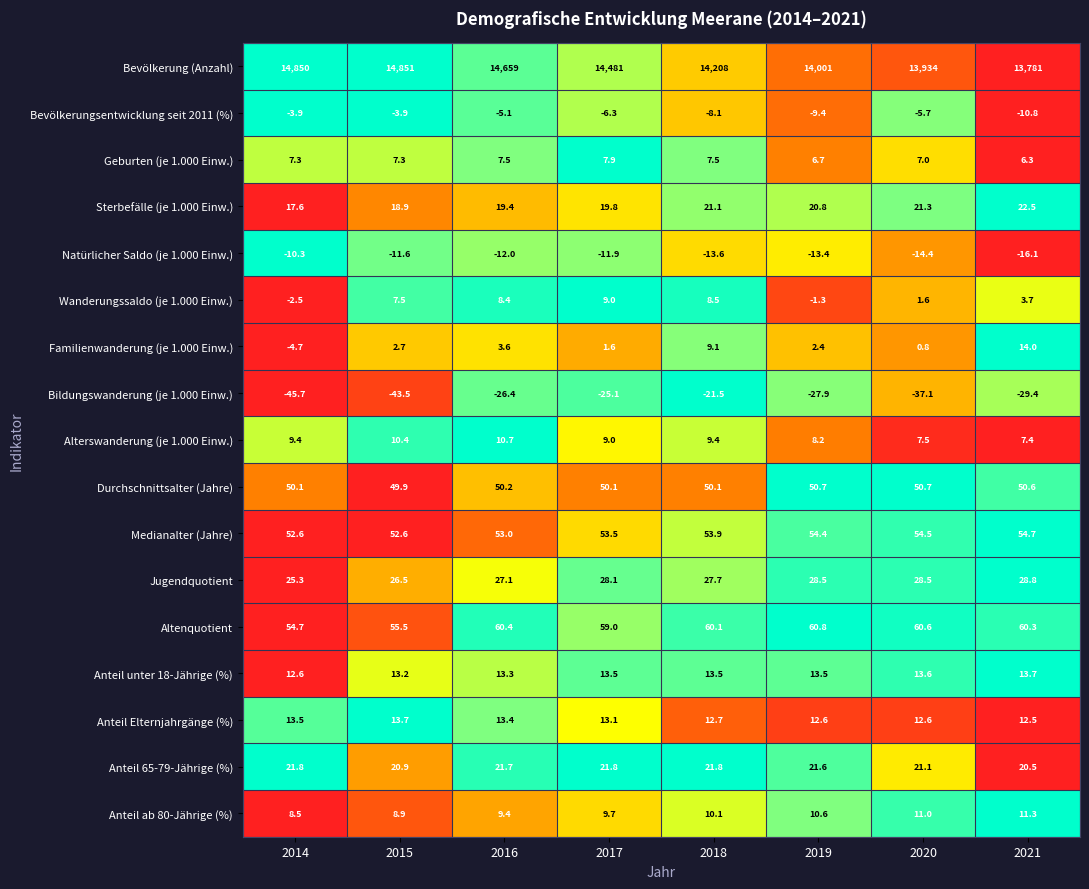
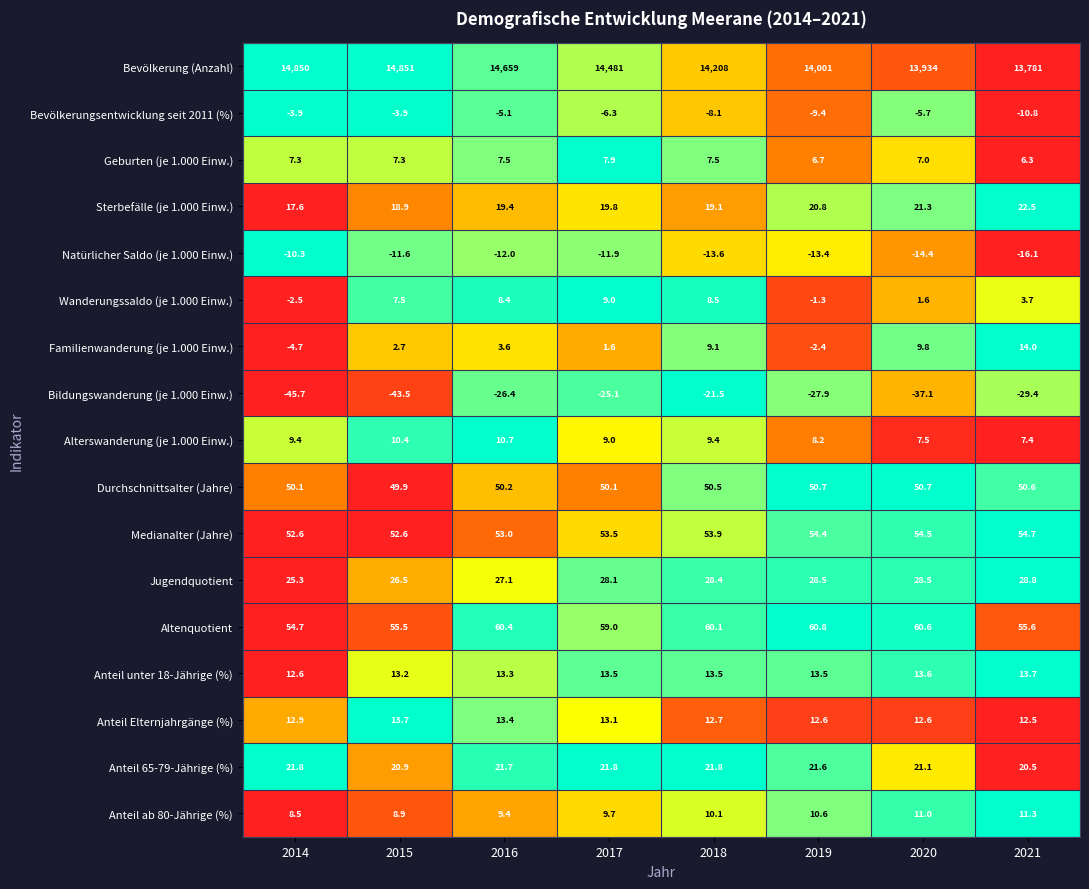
  {
    "Bevölkerung (Anzahl)": {
      "2014": "14,850",
      "2015": "14,851",
      "2016": "14,659",
      "2017": "14,481",
      "2018": "14,208",
      "2019": "14,001",
      "2020": "13,934",
      "2021": "13,781"
    },
    "Bevölkerungsentwicklung seit 2011 (%)": {
      "2014": "-3.9",
      "2015": "-3.9",
      "2016": "-5.1",
      "2017": "-6.3",
      "2018": "-8.1",
      "2019": "-9.4",
      "2020": "-5.7",
      "2021": "-10.8"
    },
    "Geburten (je 1.000 Einw.)": {
      "2014": "7.3",
      "2015": "7.3",
      "2016": "7.5",
      "2017": "7.9",
      "2018": "7.5",
      "2019": "6.7",
      "2020": "7.0",
      "2021": "6.3"
    },
    "Sterbefälle (je 1.000 Einw.)": {
      "2014": "17.6",
      "2015": "18.9",
      "2016": "19.4",
      "2017": "19.8",
-     "2018": "21.1",
+     "2018": "19.1",
      "2019": "20.8",
      "2020": "21.3",
      "2021": "22.5"
    },
    "Natürlicher Saldo (je 1.000 Einw.)": {
      "2014": "-10.3",
      "2015": "-11.6",
      "2016": "-12.0",
      "2017": "-11.9",
      "2018": "-13.6",
      "2019": "-13.4",
      "2020": "-14.4",
      "2021": "-16.1"
    },
    "Wanderungssaldo (je 1.000 Einw.)": {
      "2014": "-2.5",
      "2015": "7.5",
      "2016": "8.4",
      "2017": "9.0",
      "2018": "8.5",
      "2019": "-1.3",
      "2020": "1.6",
      "2021": "3.7"
    },
    "Familienwanderung (je 1.000 Einw.)": {
      "2014": "-4.7",
      "2015": "2.7",
      "2016": "3.6",
      "2017": "1.6",
      "2018": "9.1",
-     "2019": "2.4",
-     "2020": "0.8",
+     "2019": "-2.4",
+     "2020": "9.8",
      "2021": "14.0"
    },
    "Bildungswanderung (je 1.000 Einw.)": {
      "2014": "-45.7",
      "2015": "-43.5",
      "2016": "-26.4",
      "2017": "-25.1",
      "2018": "-21.5",
      "2019": "-27.9",
      "2020": "-37.1",
      "2021": "-29.4"
    },
    "Alterswanderung (je 1.000 Einw.)": {
      "2014": "9.4",
      "2015": "10.4",
      "2016": "10.7",
      "2017": "9.0",
      "2018": "9.4",
      "2019": "8.2",
      "2020": "7.5",
      "2021": "7.4"
    },
    "Durchschnittsalter (Jahre)": {
      "2014": "50.1",
      "2015": "49.9",
      "2016": "50.2",
      "2017": "50.1",
-     "2018": "50.1",
+     "2018": "50.5",
      "2019": "50.7",
      "2020": "50.7",
      "2021": "50.6"
    },
    "Medianalter (Jahre)": {
      "2014": "52.6",
      "2015": "52.6",
      "2016": "53.0",
      "2017": "53.5",
      "2018": "53.9",
      "2019": "54.4",
      "2020": "54.5",
      "2021": "54.7"
    },
    "Jugendquotient": {
      "2014": "25.3",
      "2015": "26.5",
      "2016": "27.1",
      "2017": "28.1",
-     "2018": "27.7",
+     "2018": "28.4",
      "2019": "28.5",
      "2020": "28.5",
      "2021": "28.8"
    },
    "Altenquotient": {
      "2014": "54.7",
      "2015": "55.5",
      "2016": "60.4",
      "2017": "59.0",
      "2018": "60.1",
      "2019": "60.8",
      "2020": "60.6",
-     "2021": "60.3"
+     "2021": "55.6"
    },
    "Anteil unter 18-Jährige (%)": {
      "2014": "12.6",
      "2015": "13.2",
      "2016": "13.3",
      "2017": "13.5",
      "2018": "13.5",
      "2019": "13.5",
      "2020": "13.6",
      "2021": "13.7"
    },
    "Anteil Elternjahrgänge (%)": {
-     "2014": "13.5",
+     "2014": "12.9",
      "2015": "13.7",
      "2016": "13.4",
      "2017": "13.1",
      "2018": "12.7",
      "2019": "12.6",
      "2020": "12.6",
      "2021": "12.5"
    },
    "Anteil 65-79-Jährige (%)": {
      "2014": "21.8",
      "2015": "20.9",
      "2016": "21.7",
      "2017": "21.8",
      "2018": "21.8",
      "2019": "21.6",
      "2020": "21.1",
      "2021": "20.5"
    },
    "Anteil ab 80-Jährige (%)": {
      "2014": "8.5",
      "2015": "8.9",
      "2016": "9.4",
      "2017": "9.7",
      "2018": "10.1",
      "2019": "10.6",
      "2020": "11.0",
      "2021": "11.3"
    }
  }
